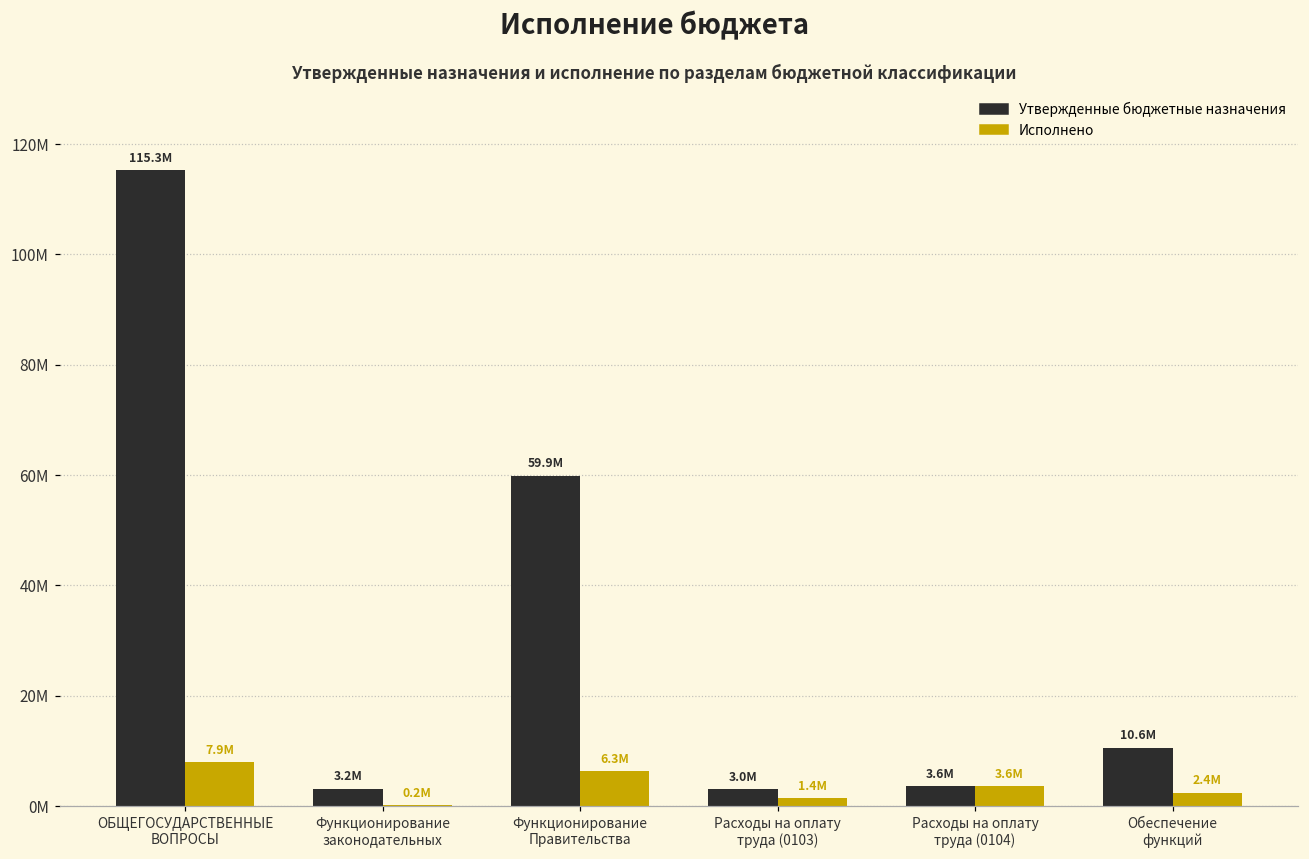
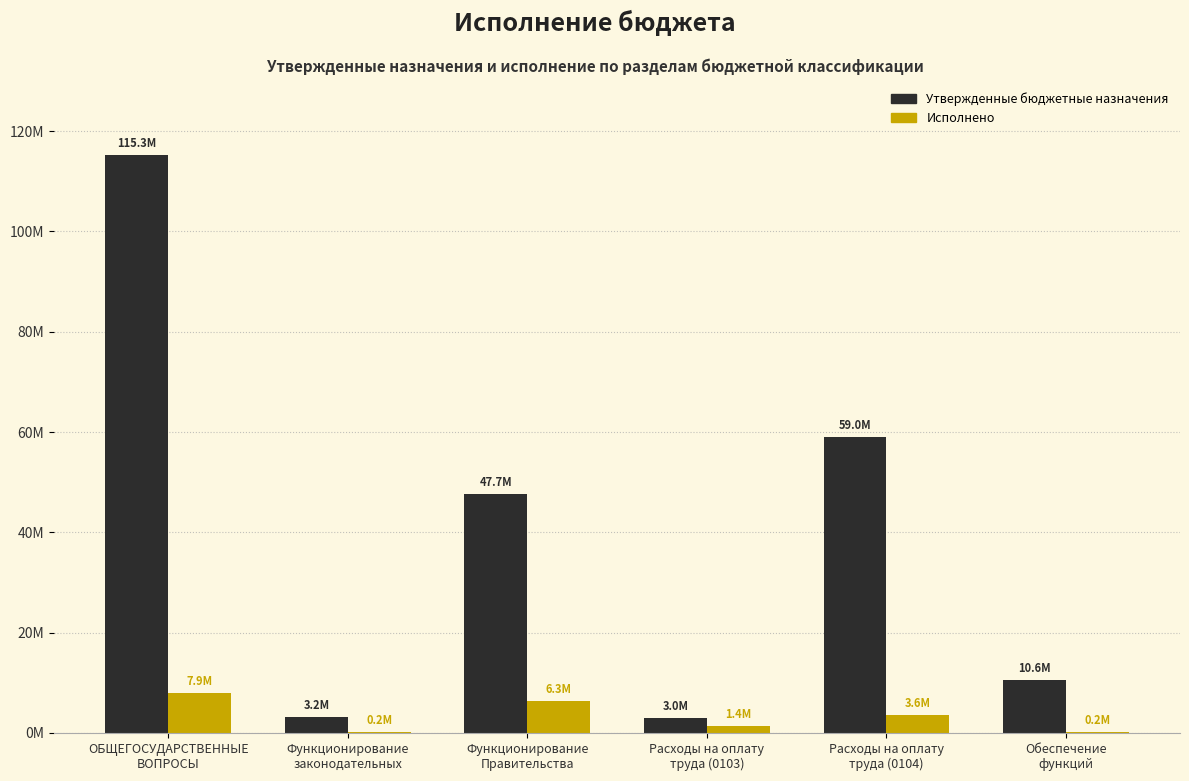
  {
    "Утвержденные бюджетные назначения": {
      "ОБЩЕГОСУДАРСТВЕННЫЕ ВОПРОСЫ": "115.3M",
      "Функционирование законодательных": "3.2M",
-     "Функционирование Правительства": "59.9M",
+     "Функционирование Правительства": "47.7M",
      "Расходы на оплату труда (0103)": "3.0M",
-     "Расходы на оплату труда (0104)": "3.6M",
+     "Расходы на оплату труда (0104)": "59.0M",
      "Обеспечение функций": "10.6M"
    },
    "Исполнено": {
      "ОБЩЕГОСУДАРСТВЕННЫЕ ВОПРОСЫ": "7.9M",
      "Функционирование законодательных": "0.2M",
      "Функционирование Правительства": "6.3M",
      "Расходы на оплату труда (0103)": "1.4M",
      "Расходы на оплату труда (0104)": "3.6M",
-     "Обеспечение функций": "2.4M"
+     "Обеспечение функций": "0.2M"
    }
  }
